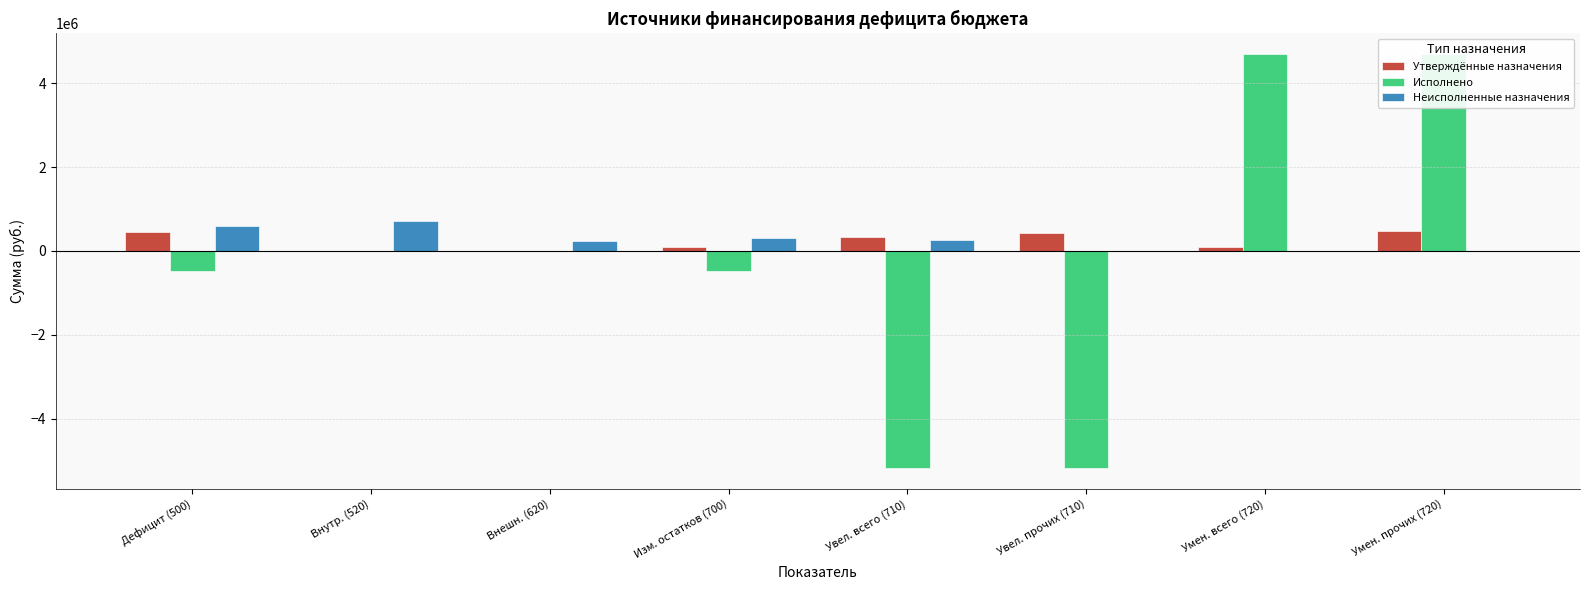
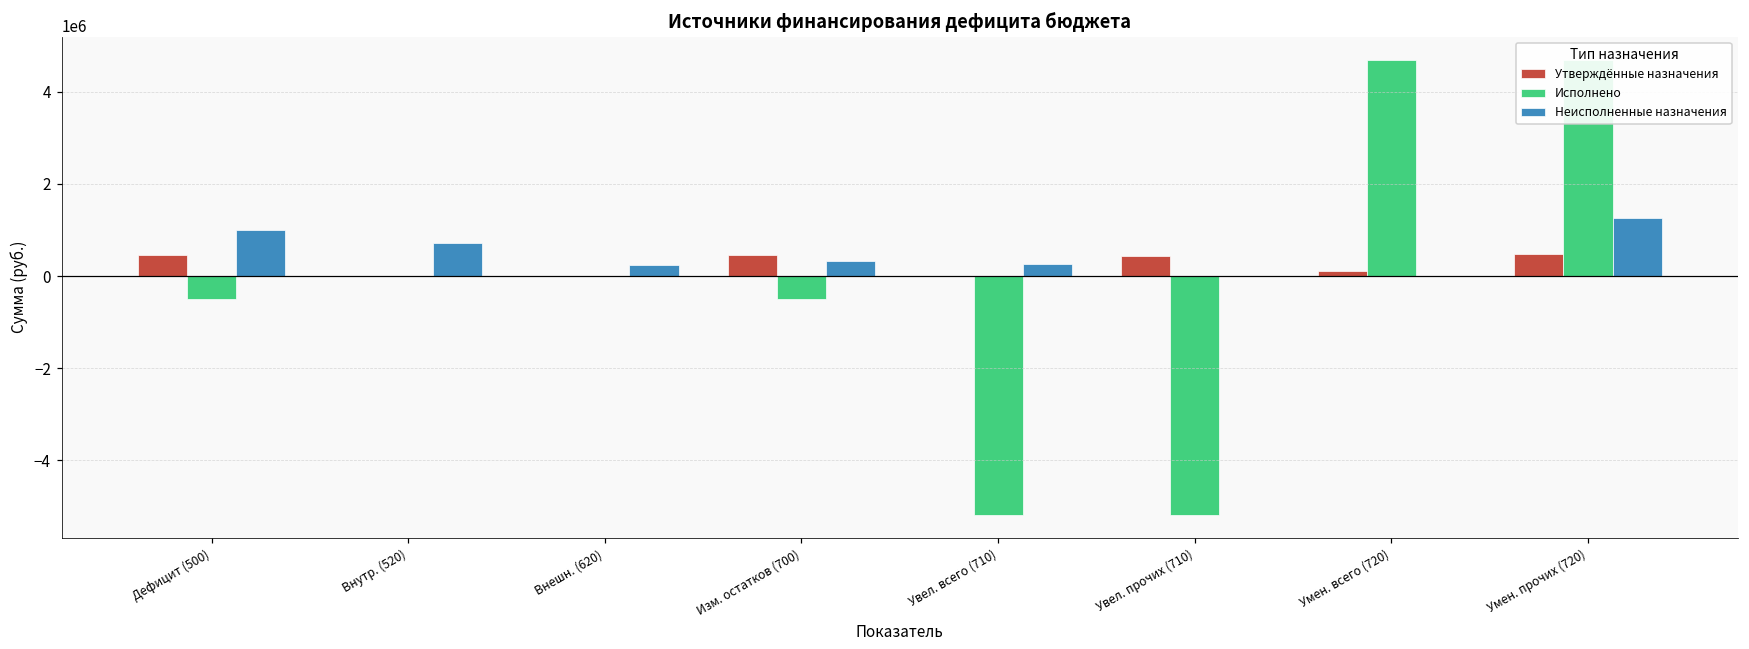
  {
    "Утверждённые назначения": {
      "Дефицит (500)": 500000,
      "Внутр. (520)": 0,
      "Внешн. (620)": 0,
-     "Изм. остатков (700)": 100000,
-     "Увел. всего (710)": 300000,
+     "Изм. остатков (700)": 500000,
+     "Увел. всего (710)": 0,
      "Увел. прочих (710)": 400000,
      "Умен. всего (720)": 100000,
      "Умен. прочих (720)": 500000
    },
    "Исполнено": {
      "Дефицит (500)": -500000,
      "Внутр. (520)": 0,
      "Внешн. (620)": 0,
      "Изм. остатков (700)": -500000,
      "Увел. всего (710)": -5200000,
      "Увел. прочих (710)": -5200000,
      "Умен. всего (720)": 4700000
    },
    "Неисполненные назначения": {
-     "Дефицит (500)": 600000,
+     "Дефицит (500)": 1000000,
      "Внутр. (520)": 700000,
      "Внешн. (620)": 200000,
      "Изм. остатков (700)": 300000,
      "Увел. всего (710)": 300000,
      "Увел. прочих (710)": 0,
      "Умен. всего (720)": 0,
-     "Умен. прочих (720)": 0
+     "Умен. прочих (720)": 1300000
    }
  }
